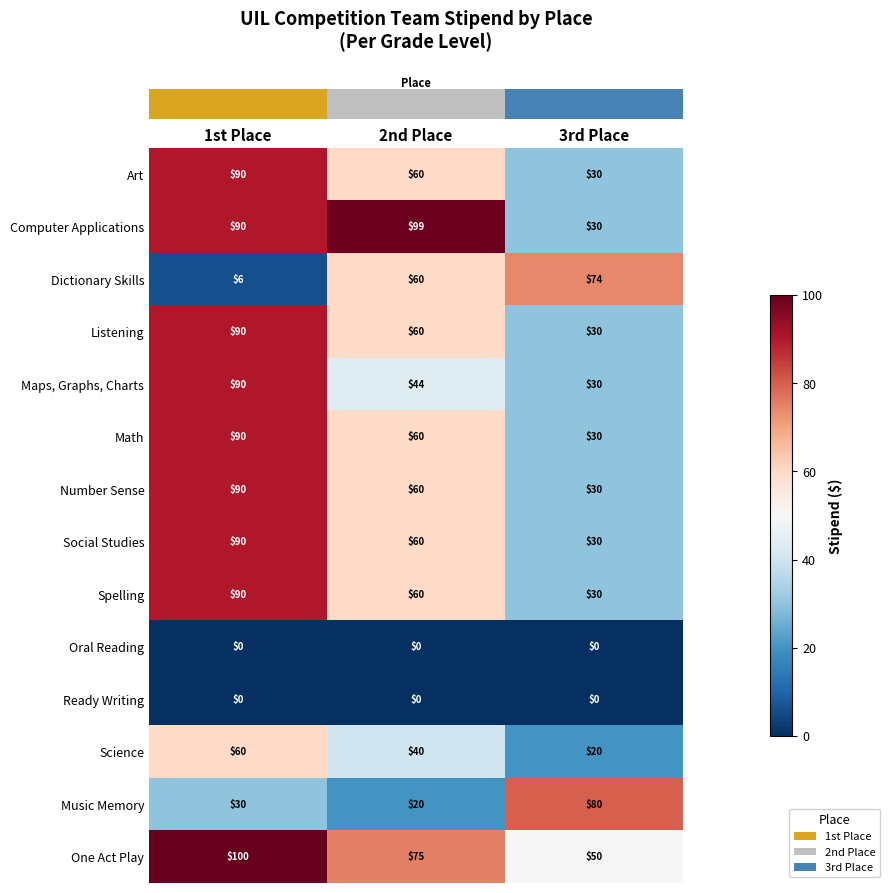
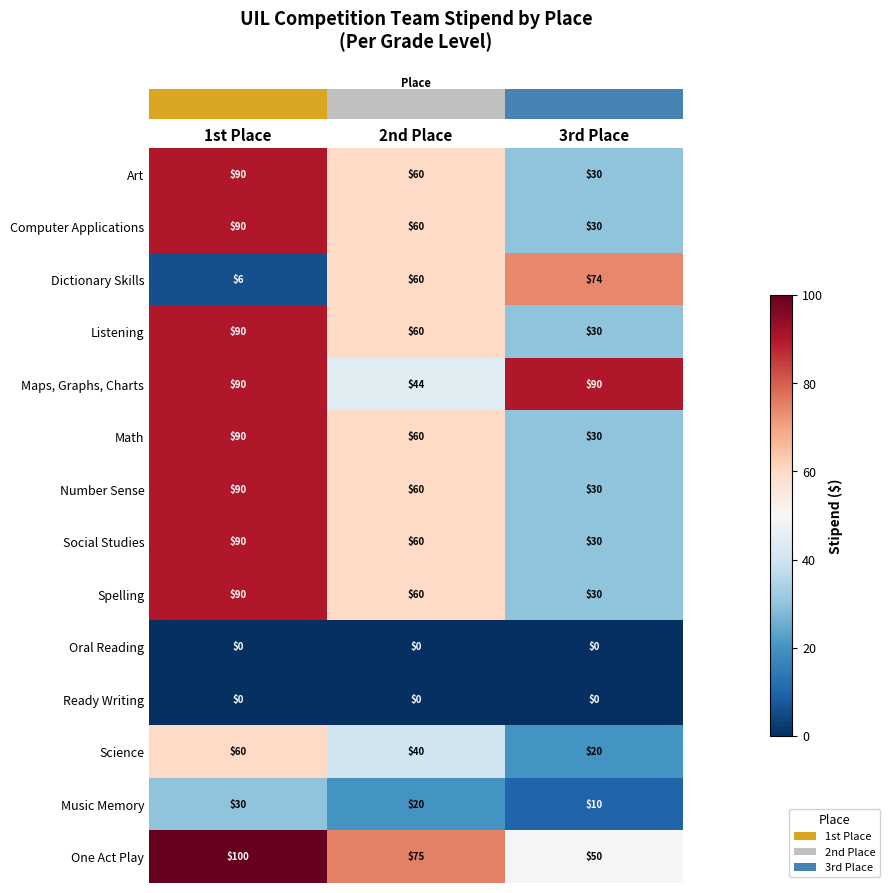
  {
    "Art": {
      "1st Place": "$90",
      "2nd Place": "$60",
      "3rd Place": "$30"
    },
    "Computer Applications": {
      "1st Place": "$90",
-     "2nd Place": "$99",
+     "2nd Place": "$60",
      "3rd Place": "$30"
    },
    "Dictionary Skills": {
      "1st Place": "$6",
      "2nd Place": "$60",
      "3rd Place": "$74"
    },
    "Listening": {
      "1st Place": "$90",
      "2nd Place": "$60",
      "3rd Place": "$30"
    },
    "Maps, Graphs, Charts": {
      "1st Place": "$90",
      "2nd Place": "$44",
-     "3rd Place": "$30"
+     "3rd Place": "$90"
    },
    "Math": {
      "1st Place": "$90",
      "2nd Place": "$60",
      "3rd Place": "$30"
    },
    "Number Sense": {
      "1st Place": "$90",
      "2nd Place": "$60",
      "3rd Place": "$30"
    },
    "Social Studies": {
      "1st Place": "$90",
      "2nd Place": "$60",
      "3rd Place": "$30"
    },
    "Spelling": {
      "1st Place": "$90",
      "2nd Place": "$60",
      "3rd Place": "$30"
    },
    "Oral Reading": {
      "1st Place": "$0",
      "2nd Place": "$0",
      "3rd Place": "$0"
    },
    "Ready Writing": {
      "1st Place": "$0",
      "2nd Place": "$0",
      "3rd Place": "$0"
    },
    "Science": {
      "1st Place": "$60",
      "2nd Place": "$40",
      "3rd Place": "$20"
    },
    "Music Memory": {
      "1st Place": "$30",
      "2nd Place": "$20",
-     "3rd Place": "$80"
+     "3rd Place": "$10"
    },
    "One Act Play": {
      "1st Place": "$100",
      "2nd Place": "$75",
      "3rd Place": "$50"
    }
  }
